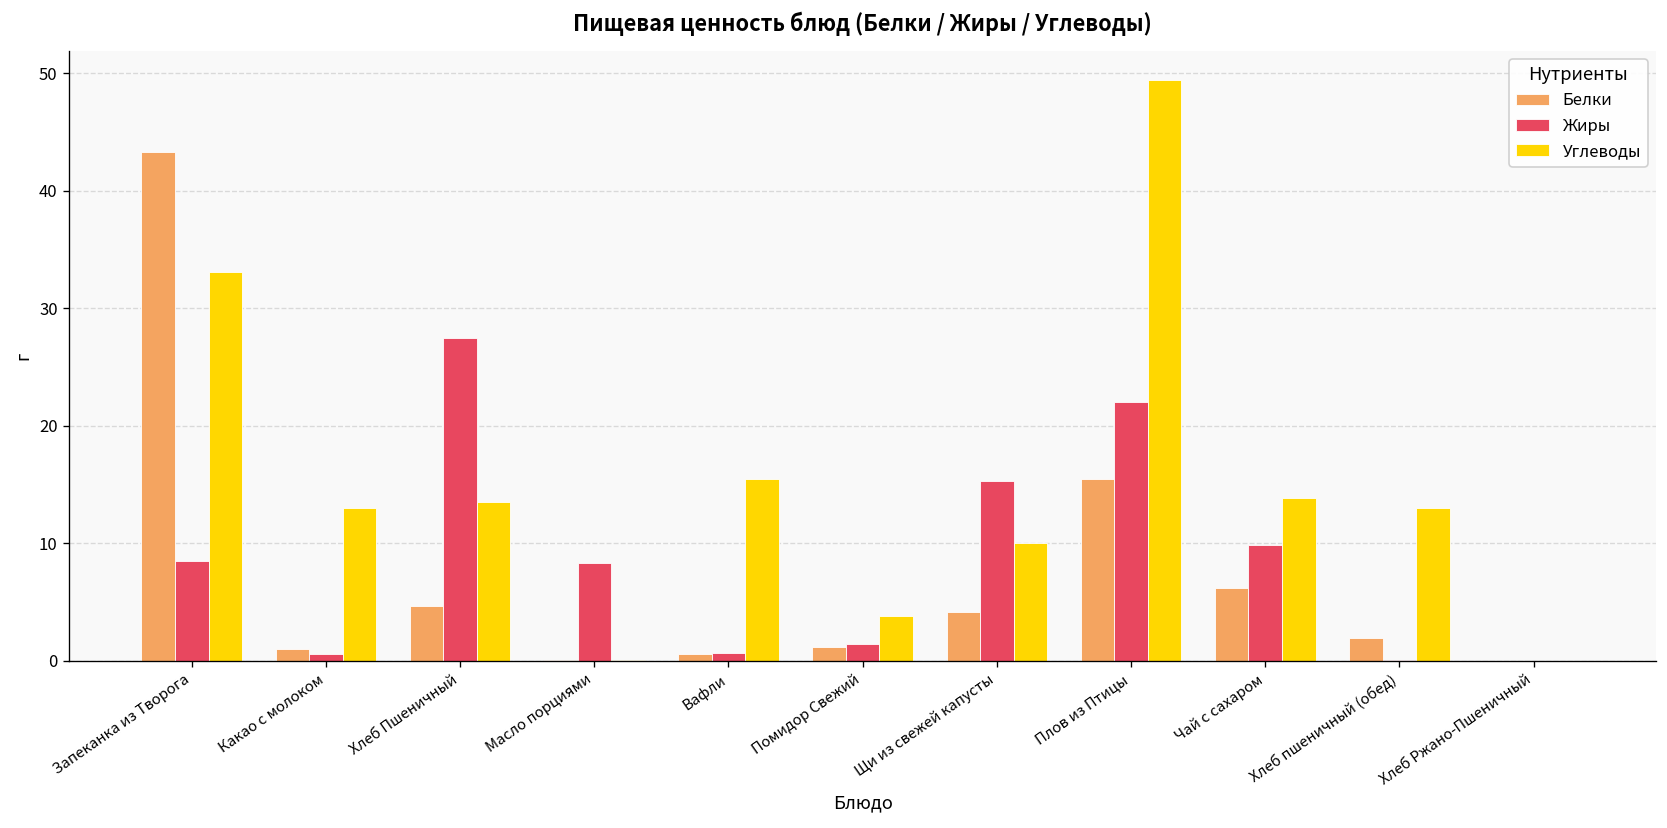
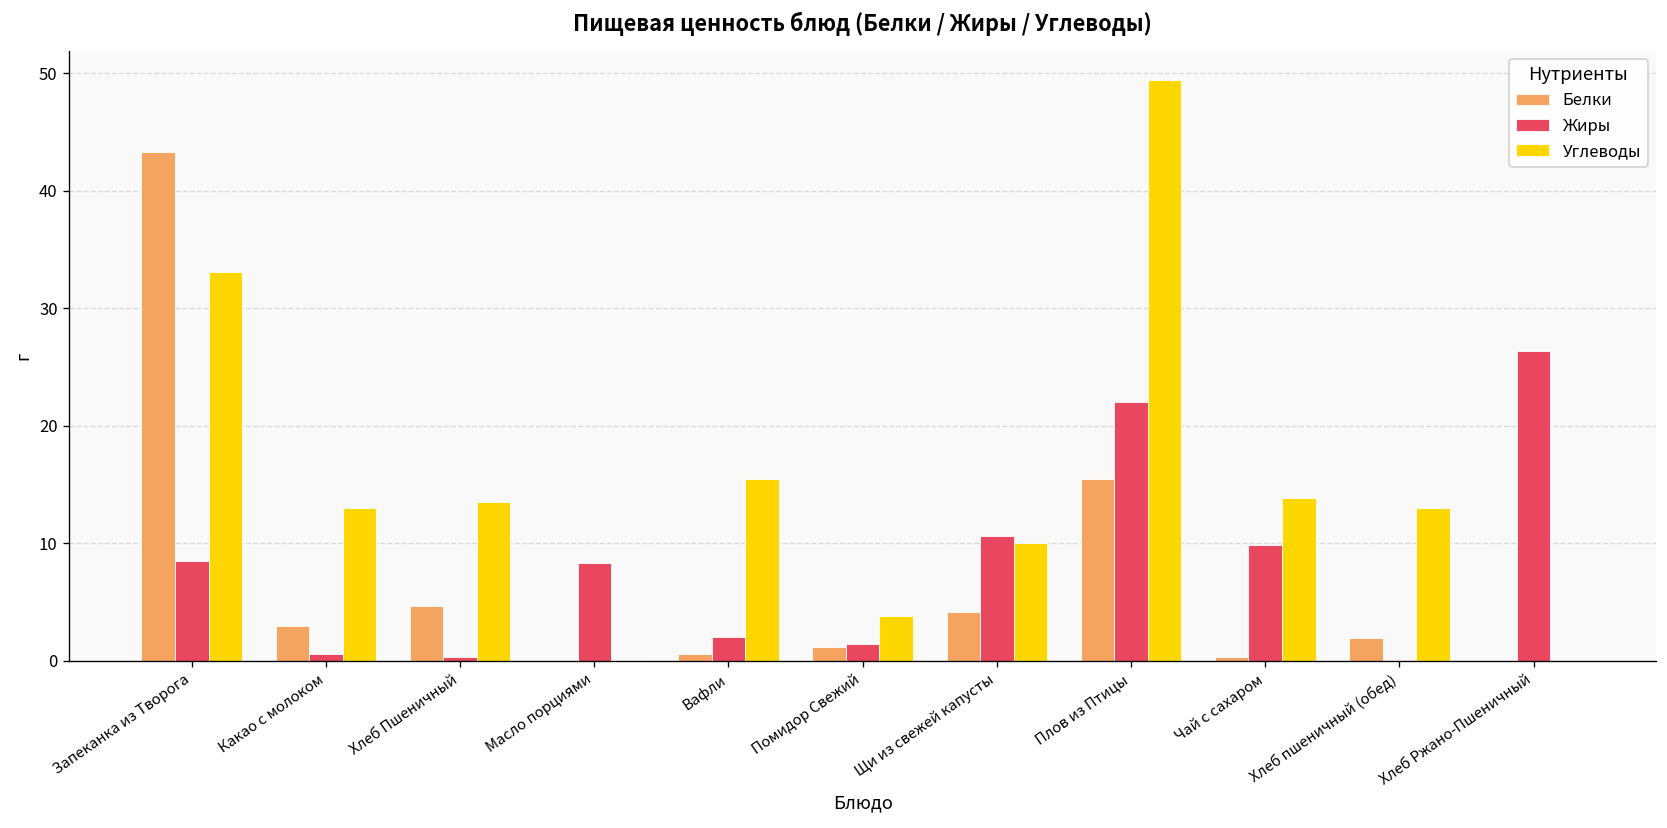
  {
    "Белки": {
      "Запеканка из Творога": 43,
-     "Какао с молоком": 1,
+     "Какао с молоком": 3,
      "Хлеб Пшеничный": 5,
      "Вафли": 1,
      "Помидор Свежий": 1,
      "Щи из свежей капусты": 4,
      "Плов из Птицы": 16,
-     "Чай с сахаром": 6,
+     "Чай с сахаром": 0,
      "Хлеб пшеничный (обед)": 2,
      "Хлеб Ржано-Пшеничный": 0
    },
    "Жиры": {
      "Запеканка из Творога": 9,
      "Какао с молоком": 1,
-     "Хлеб Пшеничный": 28,
+     "Хлеб Пшеничный": 0,
      "Масло порциями": 8,
-     "Вафли": 1,
+     "Вафли": 2,
      "Помидор Свежий": 1,
-     "Щи из свежей капусты": 15,
+     "Щи из свежей капусты": 11,
      "Плов из Птицы": 22,
      "Чай с сахаром": 10,
-     "Хлеб Ржано-Пшеничный": 0
+     "Хлеб Ржано-Пшеничный": 26
    },
    "Углеводы": {
      "Запеканка из Творога": 33,
      "Какао с молоком": 13,
      "Хлеб Пшеничный": 14,
      "Вафли": 16,
      "Помидор Свежий": 4,
      "Щи из свежей капусты": 10,
      "Плов из Птицы": 49,
      "Чай с сахаром": 14,
      "Хлеб пшеничный (обед)": 13,
      "Хлеб Ржано-Пшеничный": 0
    }
  }
